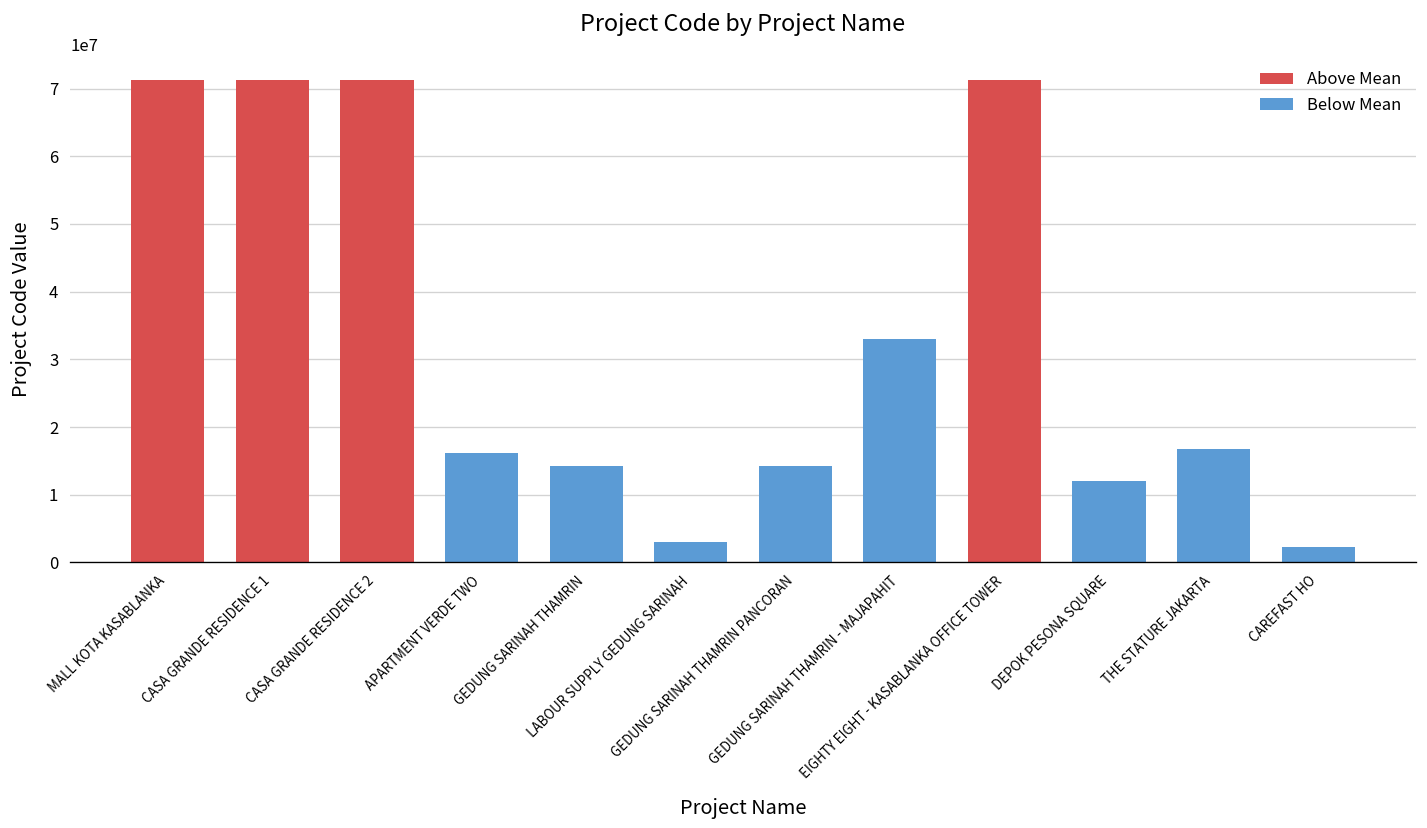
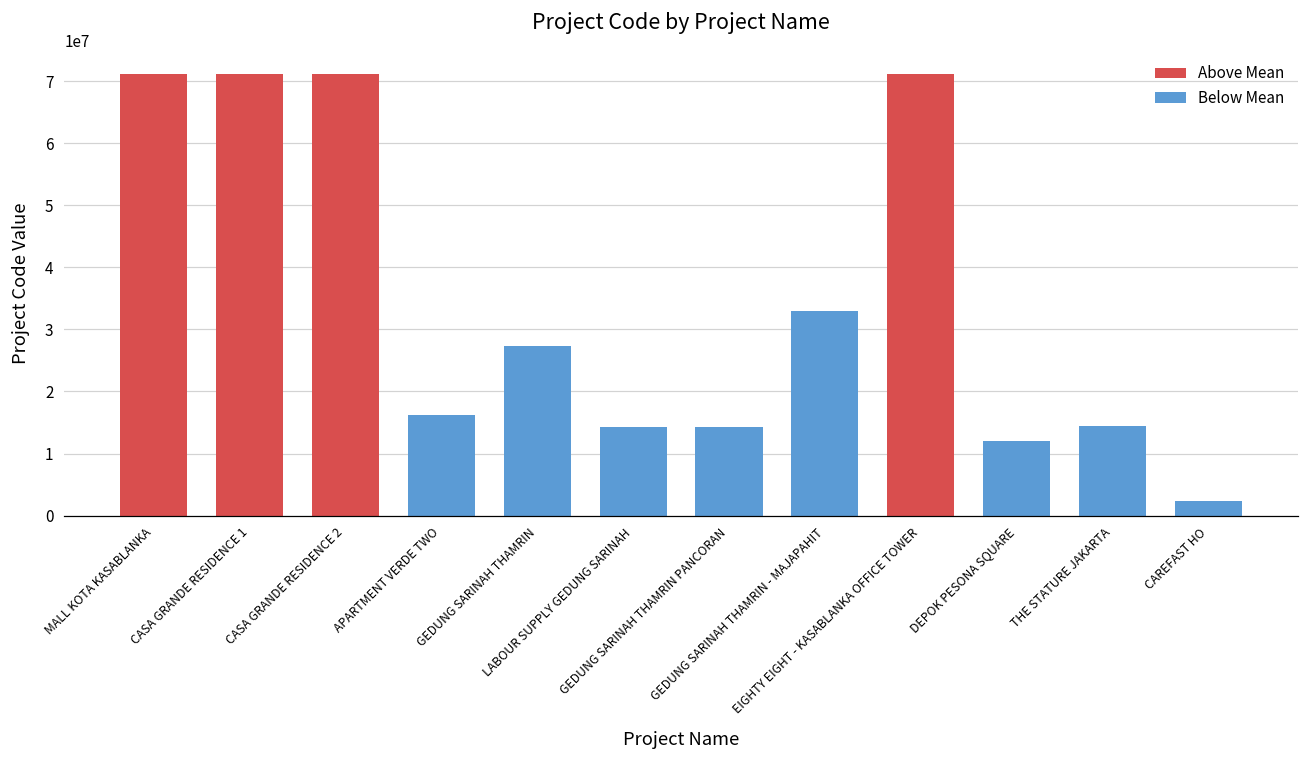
  {
    "MALL KOTA KASABLANKA": 71000000,
    "CASA GRANDE RESIDENCE 1": 71000000,
    "CASA GRANDE RESIDENCE 2": 71000000,
    "APARTMENT VERDE TWO": 16000000,
-   "GEDUNG SARINAH THAMRIN": 14000000,
-   "LABOUR SUPPLY GEDUNG SARINAH": 3000000,
+   "GEDUNG SARINAH THAMRIN": 27000000,
+   "LABOUR SUPPLY GEDUNG SARINAH": 14000000,
    "GEDUNG SARINAH THAMRIN PANCORAN": 14000000,
    "GEDUNG SARINAH THAMRIN - MAJAPAHIT": 33000000,
    "EIGHTY EIGHT - KASABLANKA OFFICE TOWER": 71000000,
    "DEPOK PESONA SQUARE": 12000000,
-   "THE STATURE JAKARTA": 17000000,
+   "THE STATURE JAKARTA": 14000000,
    "CAREFAST HO": 2000000
  }
